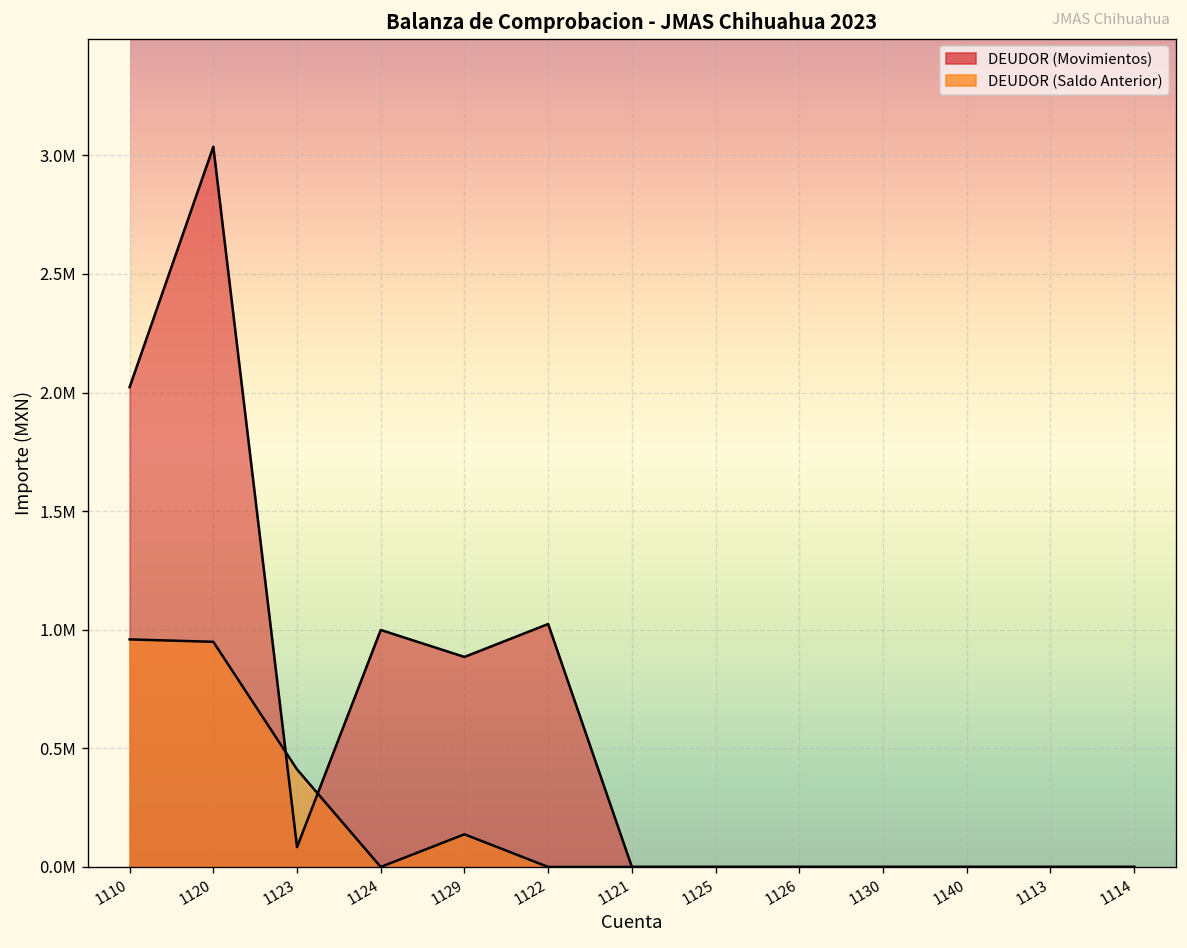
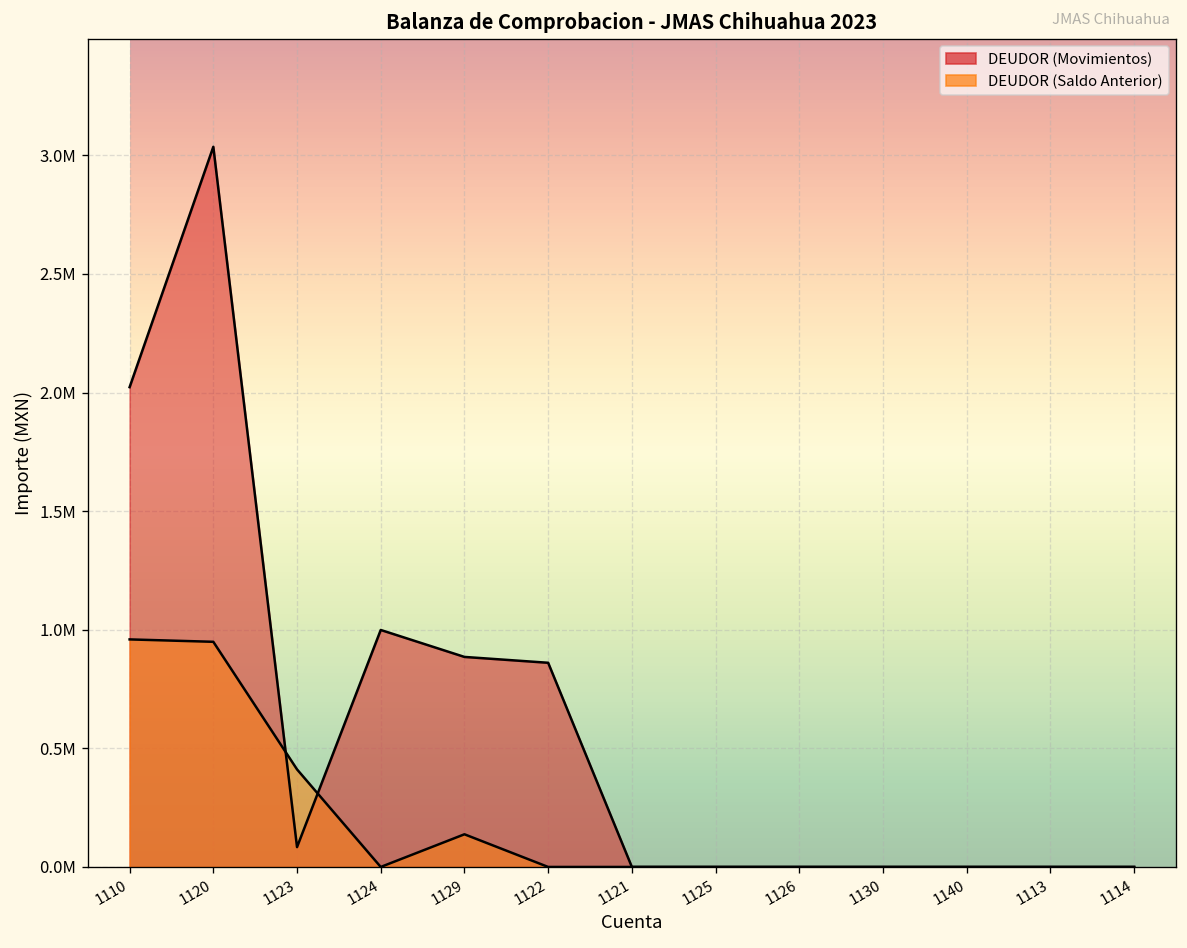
  {
    "DEUDOR (Movimientos)": {
      "1110": 2020000,
      "1120": 3040000,
      "1123": 80000,
      "1124": 1000000,
      "1129": 890000,
-     "1122": 1020000
+     "1122": 860000
    },
    "DEUDOR (Saldo Anterior)": {
      "1110": 960000,
      "1120": 950000,
      "1123": 410000,
      "1124": 0,
      "1129": 140000,
      "1122": 0
    }
  }
